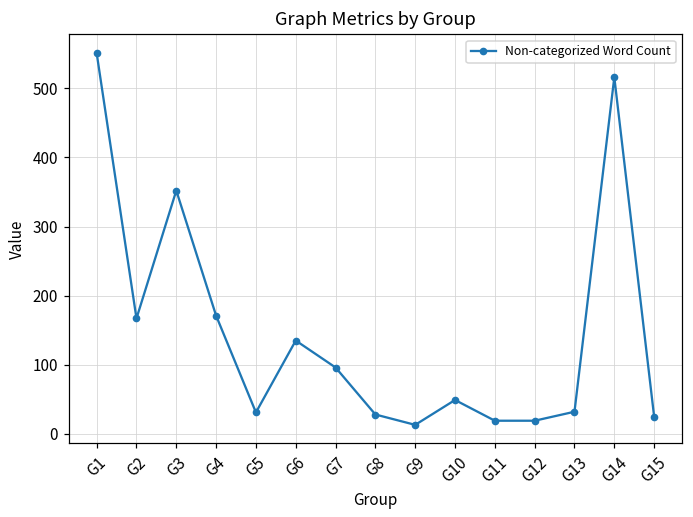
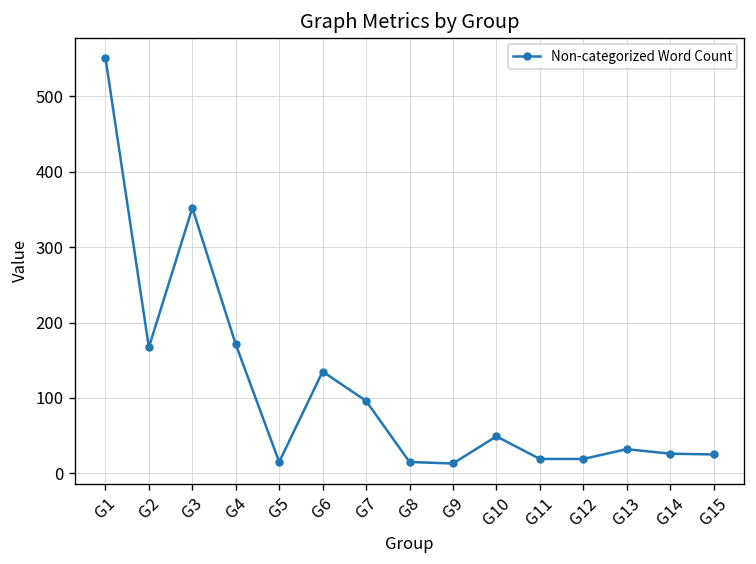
  {
    "G1": 550,
    "G2": 170,
    "G3": 350,
    "G4": 170,
-   "G5": 30,
+   "G5": 20,
    "G6": 140,
    "G7": 100,
-   "G8": 30,
+   "G8": 20,
    "G9": 10,
    "G10": 50,
    "G11": 20,
    "G12": 20,
    "G13": 30,
-   "G14": 520,
+   "G14": 30,
    "G15": 30
  }
